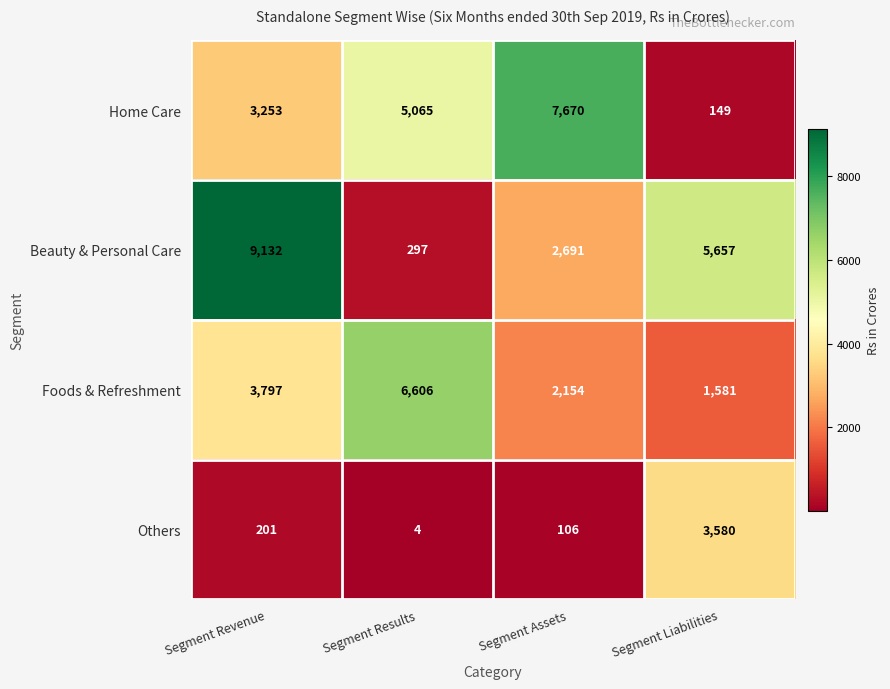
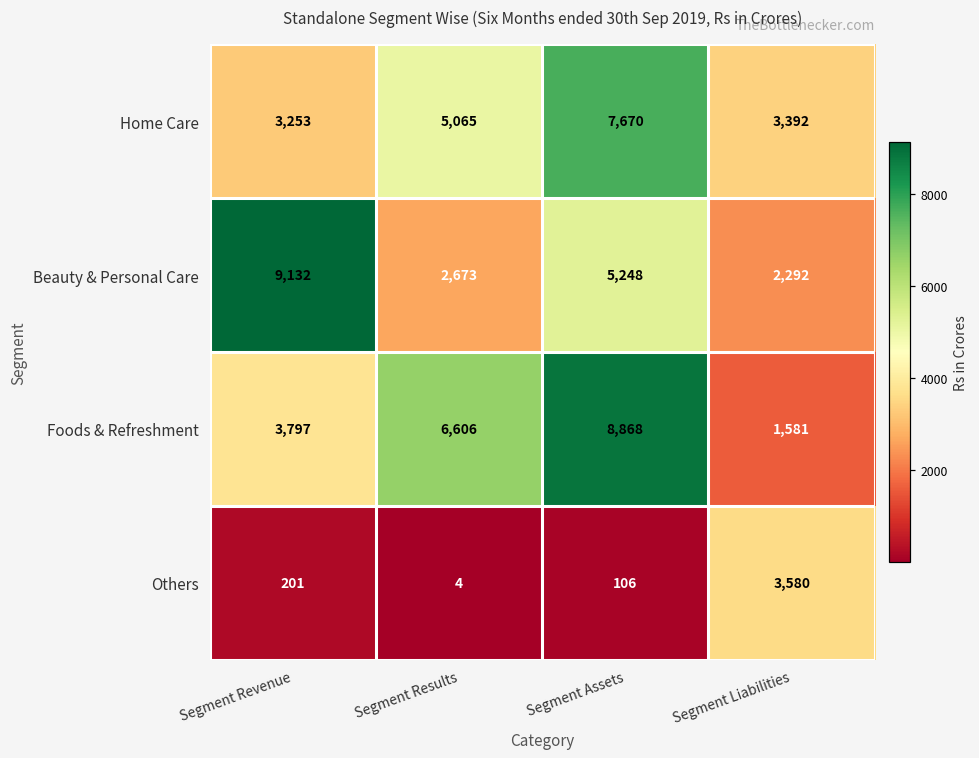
  {
    "Home Care": {
      "Segment Revenue": "3,253",
      "Segment Results": "5,065",
      "Segment Assets": "7,670",
-     "Segment Liabilities": "149"
+     "Segment Liabilities": "3,392"
    },
    "Beauty & Personal Care": {
      "Segment Revenue": "9,132",
-     "Segment Results": "297",
-     "Segment Assets": "2,691",
-     "Segment Liabilities": "5,657"
+     "Segment Results": "2,673",
+     "Segment Assets": "5,248",
+     "Segment Liabilities": "2,292"
    },
    "Foods & Refreshment": {
      "Segment Revenue": "3,797",
      "Segment Results": "6,606",
-     "Segment Assets": "2,154",
+     "Segment Assets": "8,868",
      "Segment Liabilities": "1,581"
    },
    "Others": {
      "Segment Revenue": "201",
      "Segment Results": "4",
      "Segment Assets": "106",
      "Segment Liabilities": "3,580"
    }
  }
